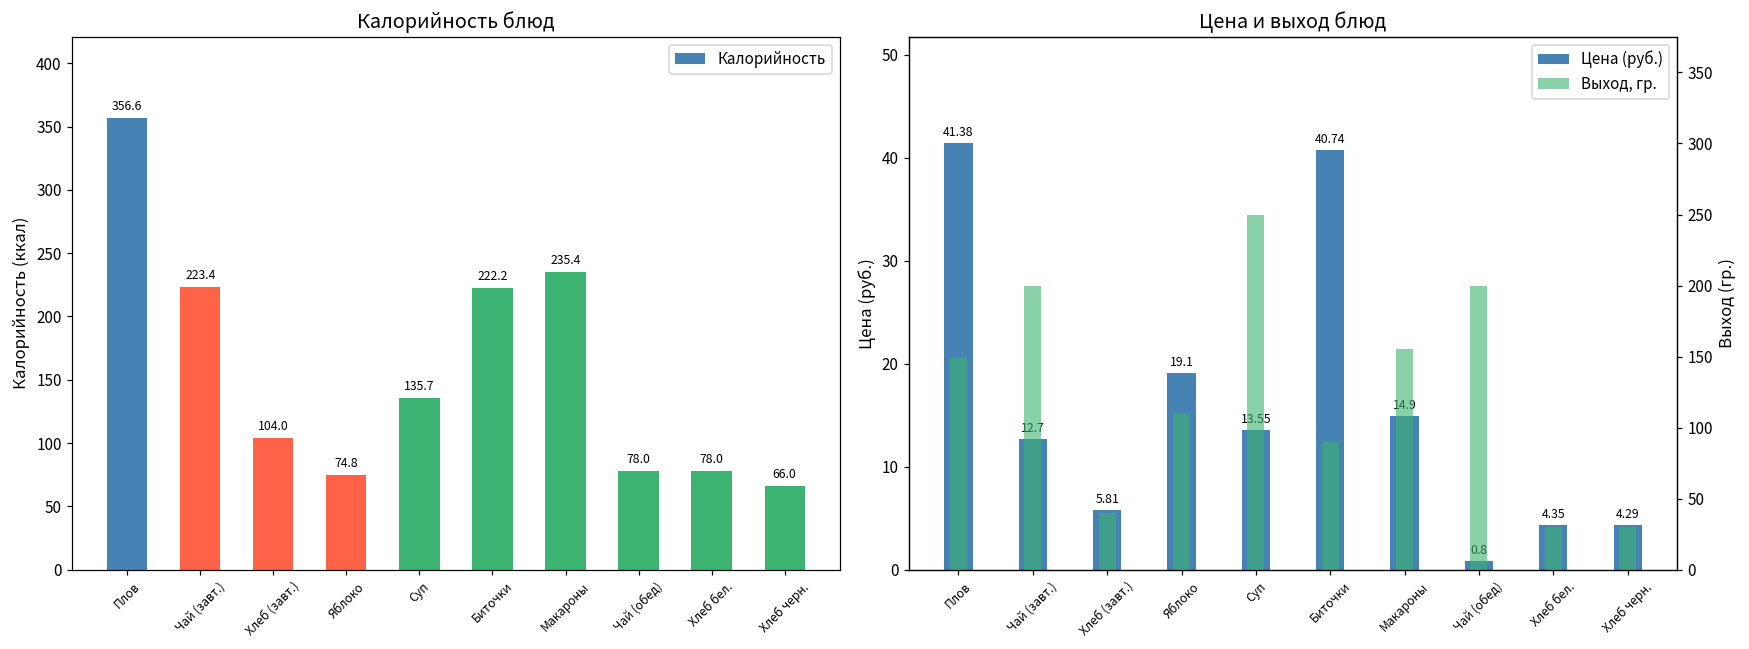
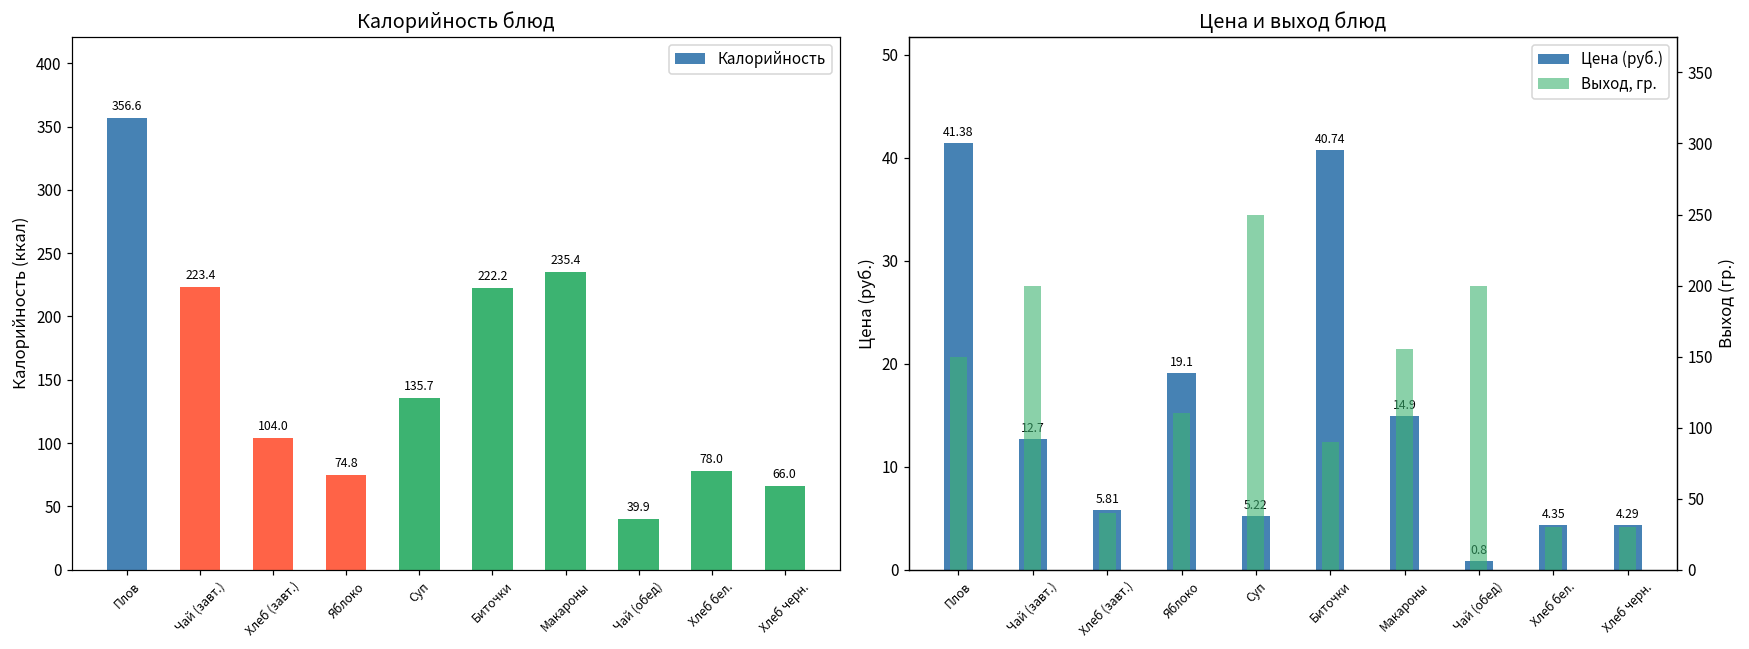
  {
    "Калорийность блюд": {
      "Плов": 356.6,
      "Чай (завт.)": 223.4,
      "Хлеб (завт.)": 104.0,
      "Яблоко": 74.8,
      "Суп": 135.7,
      "Биточки": 222.2,
      "Макароны": 235.4,
-     "Чай (обед)": 78.0,
+     "Чай (обед)": 39.9,
      "Хлеб бел.": 78.0,
      "Хлеб черн.": 66.0
    },
    "Цена и выход блюд": {
      "Цена (руб.)": {
        "Плов": 41.38,
        "Чай (завт.)": 12.7,
        "Хлеб (завт.)": 5.81,
        "Яблоко": 19.1,
-       "Суп": 13.55,
+       "Суп": 5.22,
        "Биточки": 40.74,
        "Макароны": 14.9,
        "Чай (обед)": 0.8,
        "Хлеб бел.": 4.35,
        "Хлеб черн.": 4.29
      }
    }
  }
